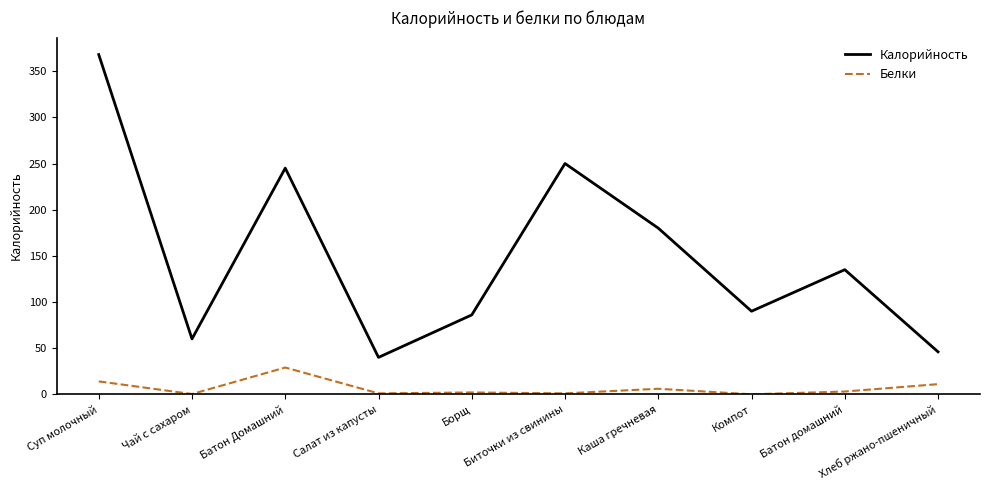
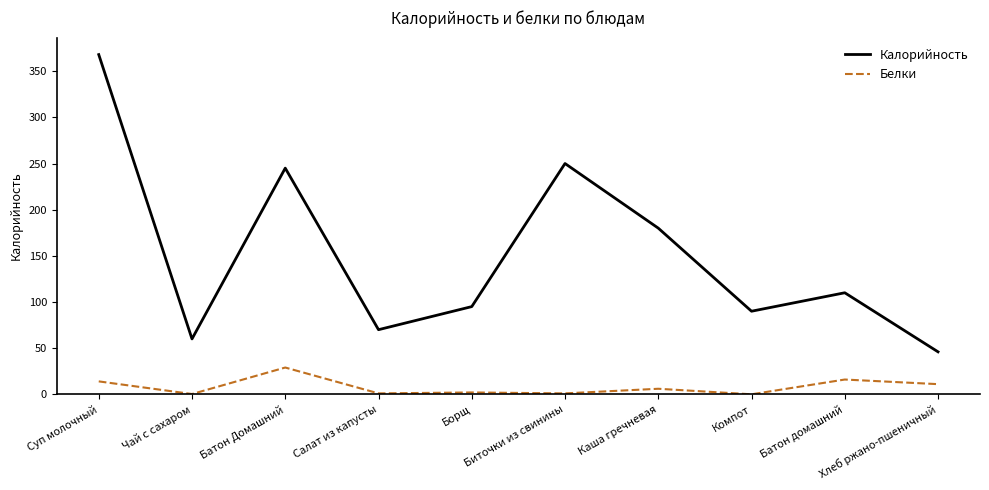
  {
    "Калорийность": {
      "Суп молочный": 370,
      "Чай с сахаром": 60,
      "Батон Домашний": 250,
-     "Салат из капусты": 40,
-     "Борщ": 90,
+     "Салат из капусты": 70,
+     "Борщ": 100,
      "Биточки из свинины": 250,
      "Каша гречневая": 180,
      "Компот": 90,
-     "Батон домашний": 140,
+     "Батон домашний": 110,
      "Хлеб ржано-пшеничный": 50
    },
    "Белки": {
      "Суп молочный": 10,
      "Чай с сахаром": 0,
      "Батон Домашний": 30,
      "Салат из капусты": 0,
      "Борщ": 0,
      "Биточки из свинины": 0,
      "Каша гречневая": 10,
      "Компот": 0,
-     "Батон домашний": 0,
+     "Батон домашний": 20,
      "Хлеб ржано-пшеничный": 10
    }
  }
